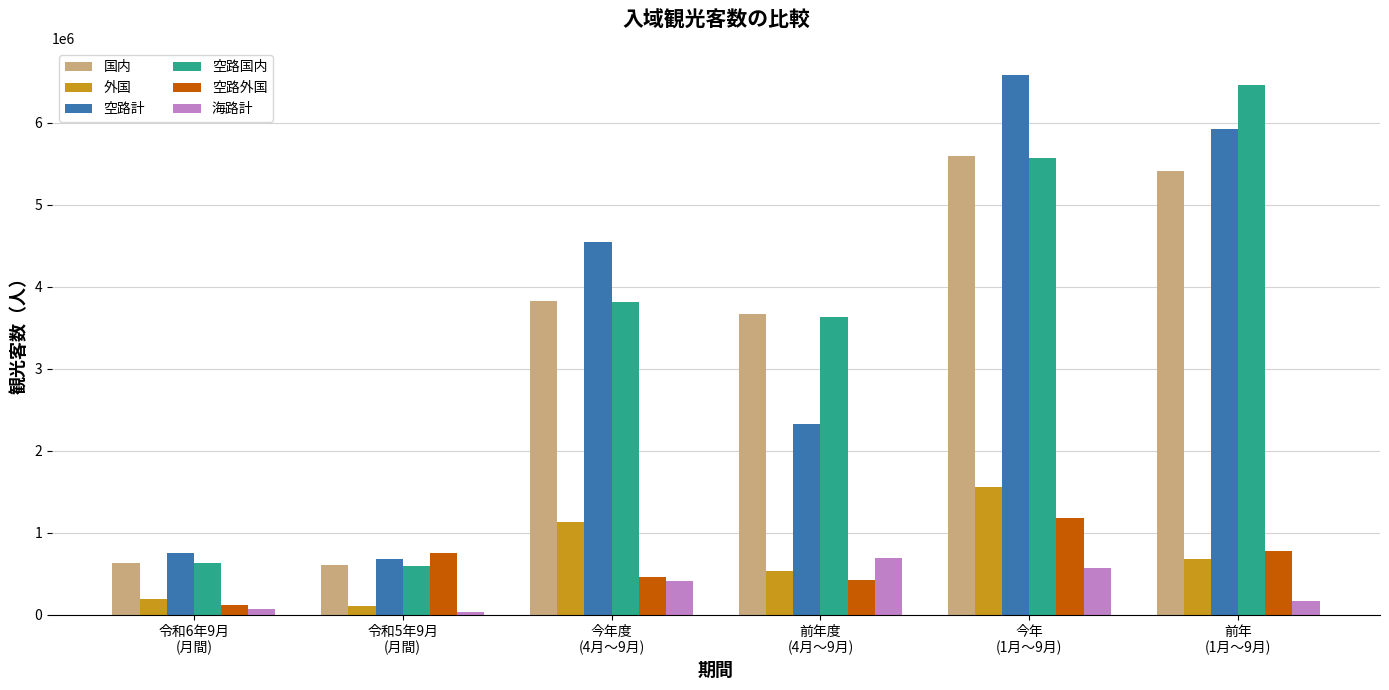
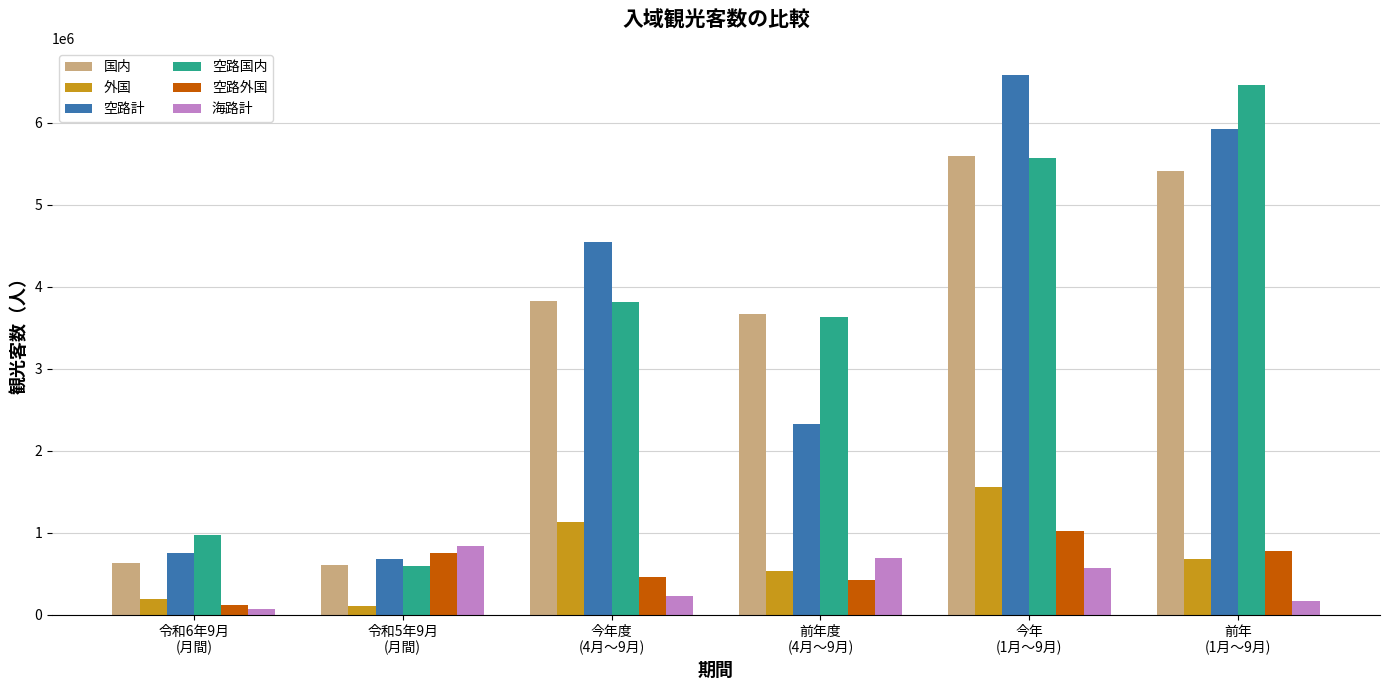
  {
    "国内": {
      "令和6年9月 (月間)": 600000,
      "令和5年9月 (月間)": 600000,
      "今年度 (4月～9月)": 3800000,
      "前年度 (4月～9月)": 3700000,
      "今年 (1月～9月)": 5600000,
      "前年 (1月～9月)": 5400000
    },
    "外国": {
      "令和6年9月 (月間)": 200000,
      "令和5年9月 (月間)": 100000,
      "今年度 (4月～9月)": 1100000,
      "前年度 (4月～9月)": 500000,
      "今年 (1月～9月)": 1600000,
      "前年 (1月～9月)": 700000
    },
    "空路計": {
      "令和6年9月 (月間)": 800000,
      "令和5年9月 (月間)": 700000,
      "今年度 (4月～9月)": 4500000,
      "前年度 (4月～9月)": 2300000,
      "今年 (1月～9月)": 6600000,
      "前年 (1月～9月)": 5900000
    },
    "空路国内": {
-     "令和6年9月 (月間)": 600000,
+     "令和6年9月 (月間)": 1000000,
      "令和5年9月 (月間)": 600000,
      "今年度 (4月～9月)": 3800000,
      "前年度 (4月～9月)": 3600000,
      "今年 (1月～9月)": 5600000,
      "前年 (1月～9月)": 6500000
    },
    "空路外国": {
      "令和6年9月 (月間)": 100000,
      "令和5年9月 (月間)": 800000,
      "今年度 (4月～9月)": 500000,
      "前年度 (4月～9月)": 400000,
-     "今年 (1月～9月)": 1200000,
+     "今年 (1月～9月)": 1000000,
      "前年 (1月～9月)": 800000
    },
    "海路計": {
      "令和6年9月 (月間)": 100000,
-     "令和5年9月 (月間)": 0,
-     "今年度 (4月～9月)": 400000,
+     "令和5年9月 (月間)": 800000,
+     "今年度 (4月～9月)": 200000,
      "前年度 (4月～9月)": 700000,
      "今年 (1月～9月)": 600000,
      "前年 (1月～9月)": 200000
    }
  }
